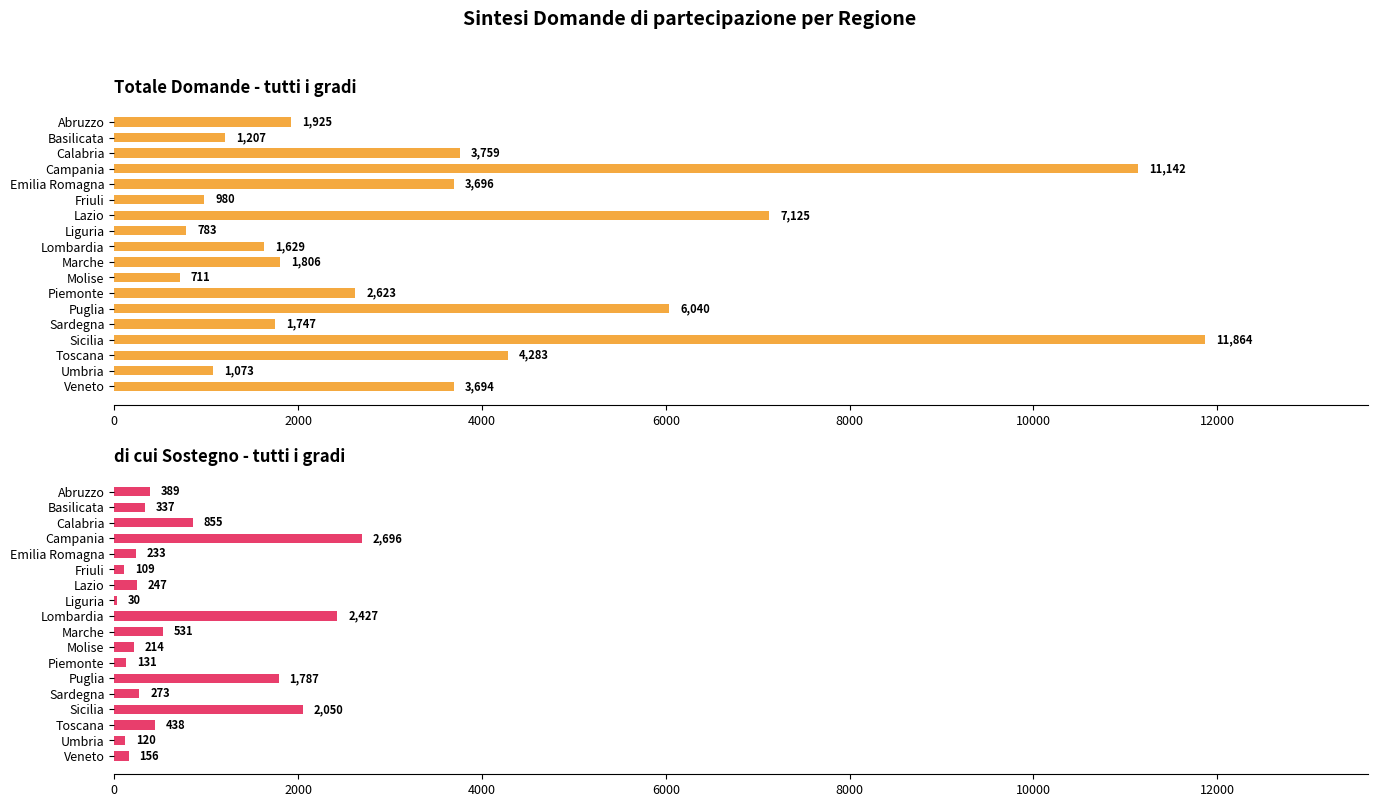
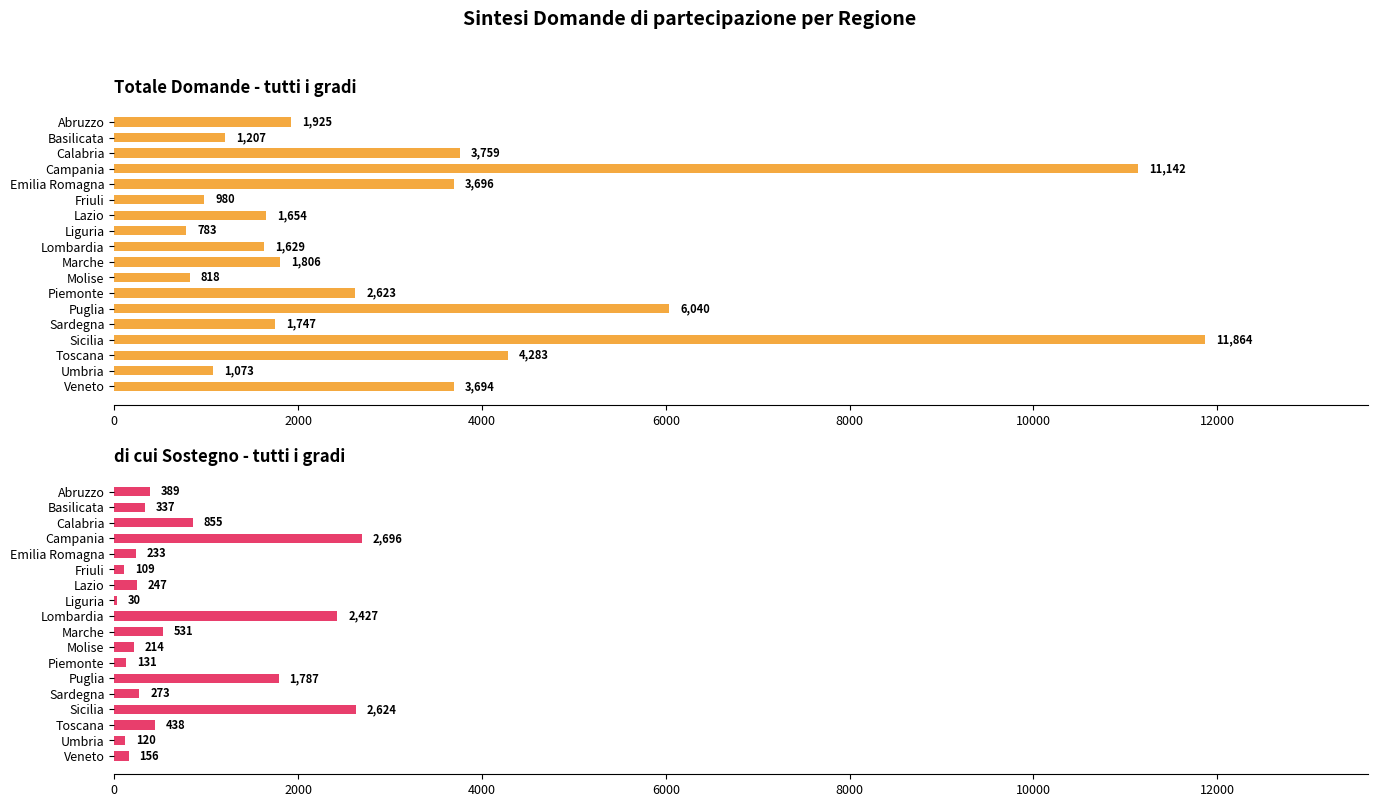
  {
    "Totale Domande - tutti i gradi": {
      "Abruzzo": "1,925",
      "Basilicata": "1,207",
      "Calabria": "3,759",
      "Campania": "11,142",
      "Emilia Romagna": "3,696",
      "Friuli": "980",
-     "Lazio": "7,125",
+     "Lazio": "1,654",
      "Liguria": "783",
      "Lombardia": "1,629",
      "Marche": "1,806",
-     "Molise": "711",
+     "Molise": "818",
      "Piemonte": "2,623",
      "Puglia": "6,040",
      "Sardegna": "1,747",
      "Sicilia": "11,864",
      "Toscana": "4,283",
      "Umbria": "1,073",
      "Veneto": "3,694"
    },
    "di cui Sostegno - tutti i gradi": {
      "Abruzzo": "389",
      "Basilicata": "337",
      "Calabria": "855",
      "Campania": "2,696",
      "Emilia Romagna": "233",
      "Friuli": "109",
      "Lazio": "247",
      "Liguria": "30",
      "Lombardia": "2,427",
      "Marche": "531",
      "Molise": "214",
      "Piemonte": "131",
      "Puglia": "1,787",
      "Sardegna": "273",
-     "Sicilia": "2,050",
+     "Sicilia": "2,624",
      "Toscana": "438",
      "Umbria": "120",
      "Veneto": "156"
    }
  }
